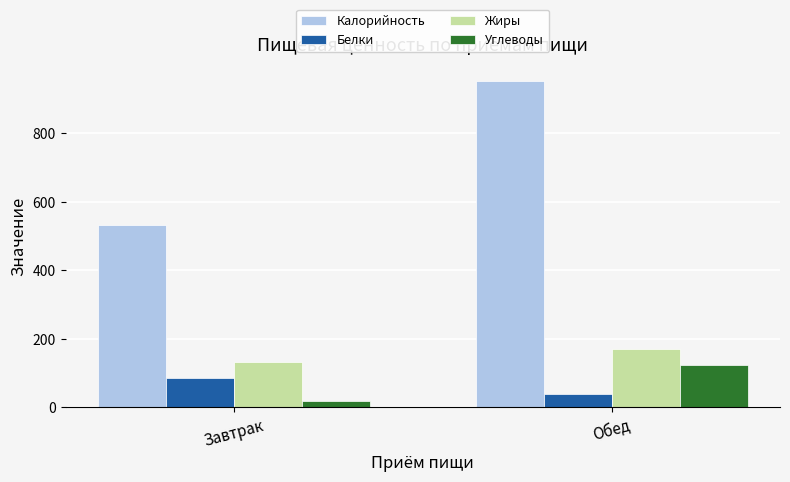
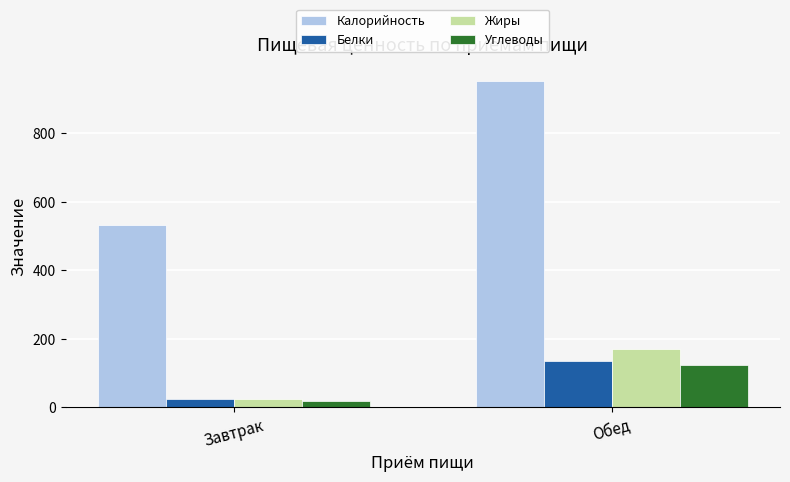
  {
    "Калорийность": {
      "Завтрак": 530,
      "Обед": 950
    },
    "Белки": {
-     "Завтрак": 90,
-     "Обед": 40
+     "Завтрак": 30,
+     "Обед": 140
    },
    "Жиры": {
-     "Завтрак": 130,
+     "Завтрак": 30,
      "Обед": 170
    },
    "Углеводы": {
      "Завтрак": 20,
      "Обед": 120
    }
  }
